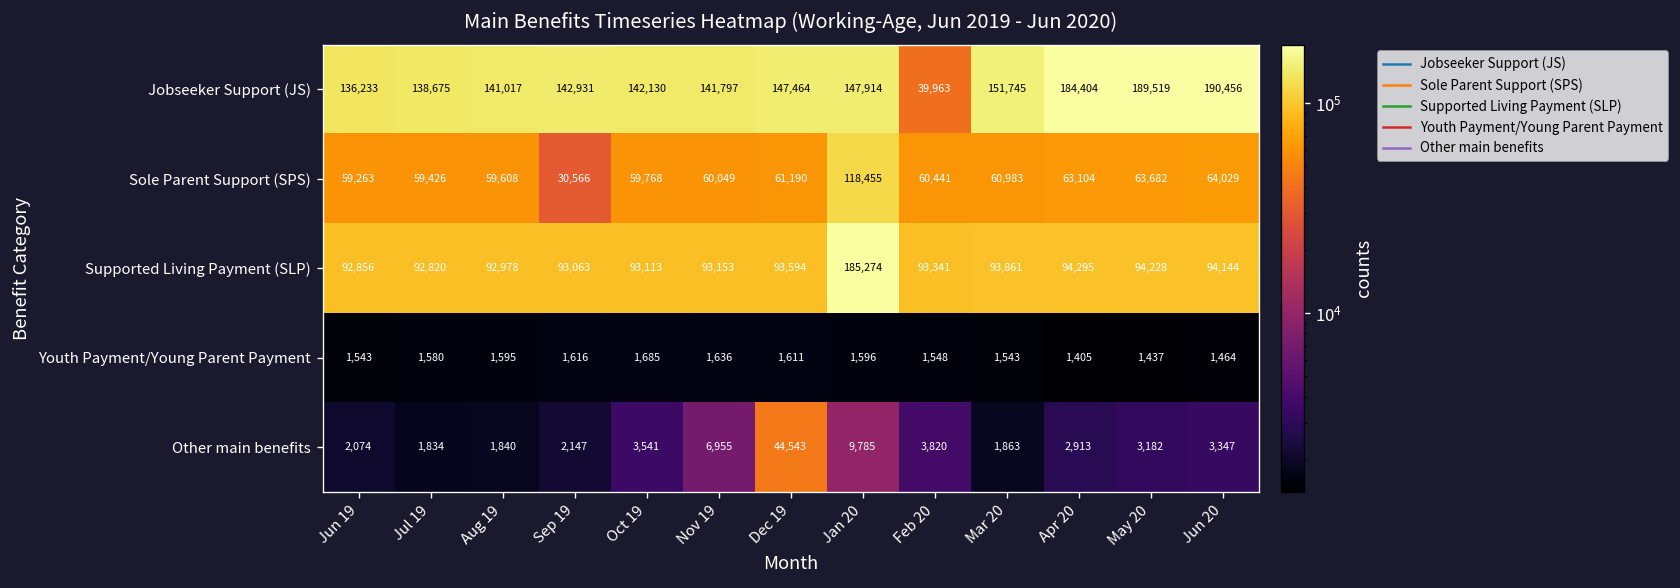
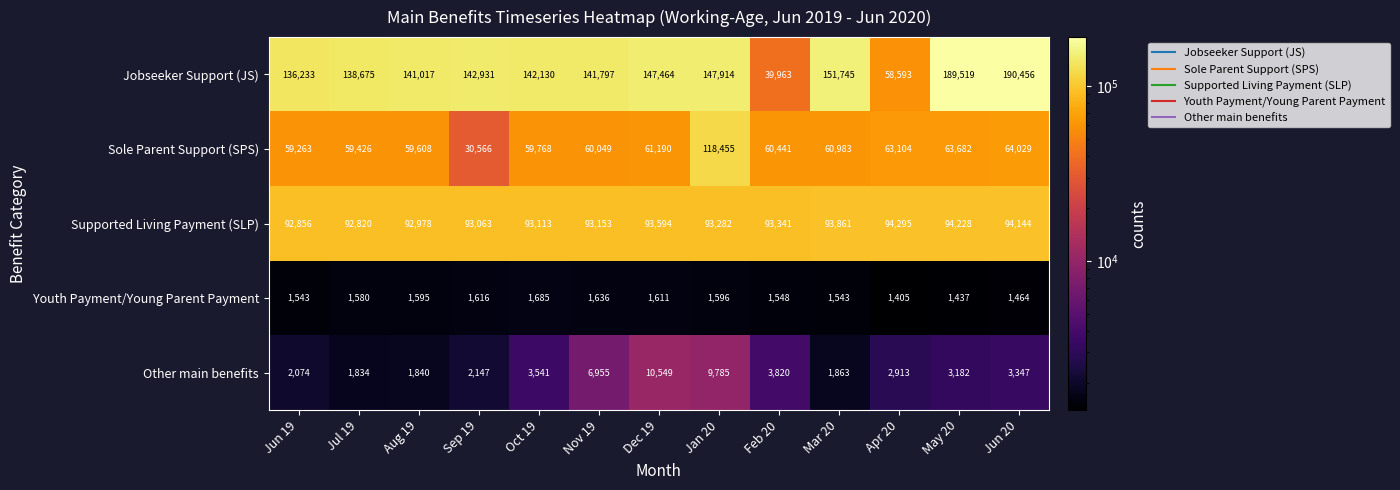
  {
    "Jobseeker Support (JS)": {
      "Jun 19": "136,233",
      "Jul 19": "138,675",
      "Aug 19": "141,017",
      "Sep 19": "142,931",
      "Oct 19": "142,130",
      "Nov 19": "141,797",
      "Dec 19": "147,464",
      "Jan 20": "147,914",
      "Feb 20": "39,963",
      "Mar 20": "151,745",
-     "Apr 20": "184,404",
+     "Apr 20": "58,593",
      "May 20": "189,519",
      "Jun 20": "190,456"
    },
    "Sole Parent Support (SPS)": {
      "Jun 19": "59,263",
      "Jul 19": "59,426",
      "Aug 19": "59,608",
      "Sep 19": "30,566",
      "Oct 19": "59,768",
      "Nov 19": "60,049",
      "Dec 19": "61,190",
      "Jan 20": "118,455",
      "Feb 20": "60,441",
      "Mar 20": "60,983",
      "Apr 20": "63,104",
      "May 20": "63,682",
      "Jun 20": "64,029"
    },
    "Supported Living Payment (SLP)": {
      "Jun 19": "92,856",
      "Jul 19": "92,820",
      "Aug 19": "92,978",
      "Sep 19": "93,063",
      "Oct 19": "93,113",
      "Nov 19": "93,153",
      "Dec 19": "93,594",
-     "Jan 20": "185,274",
+     "Jan 20": "93,282",
      "Feb 20": "93,341",
      "Mar 20": "93,861",
      "Apr 20": "94,295",
      "May 20": "94,228",
      "Jun 20": "94,144"
    },
    "Youth Payment/Young Parent Payment": {
      "Jun 19": "1,543",
      "Jul 19": "1,580",
      "Aug 19": "1,595",
      "Sep 19": "1,616",
      "Oct 19": "1,685",
      "Nov 19": "1,636",
      "Dec 19": "1,611",
      "Jan 20": "1,596",
      "Feb 20": "1,548",
      "Mar 20": "1,543",
      "Apr 20": "1,405",
      "May 20": "1,437",
      "Jun 20": "1,464"
    },
    "Other main benefits": {
      "Jun 19": "2,074",
      "Jul 19": "1,834",
      "Aug 19": "1,840",
      "Sep 19": "2,147",
      "Oct 19": "3,541",
      "Nov 19": "6,955",
-     "Dec 19": "44,543",
+     "Dec 19": "10,549",
      "Jan 20": "9,785",
      "Feb 20": "3,820",
      "Mar 20": "1,863",
      "Apr 20": "2,913",
      "May 20": "3,182",
      "Jun 20": "3,347"
    }
  }
